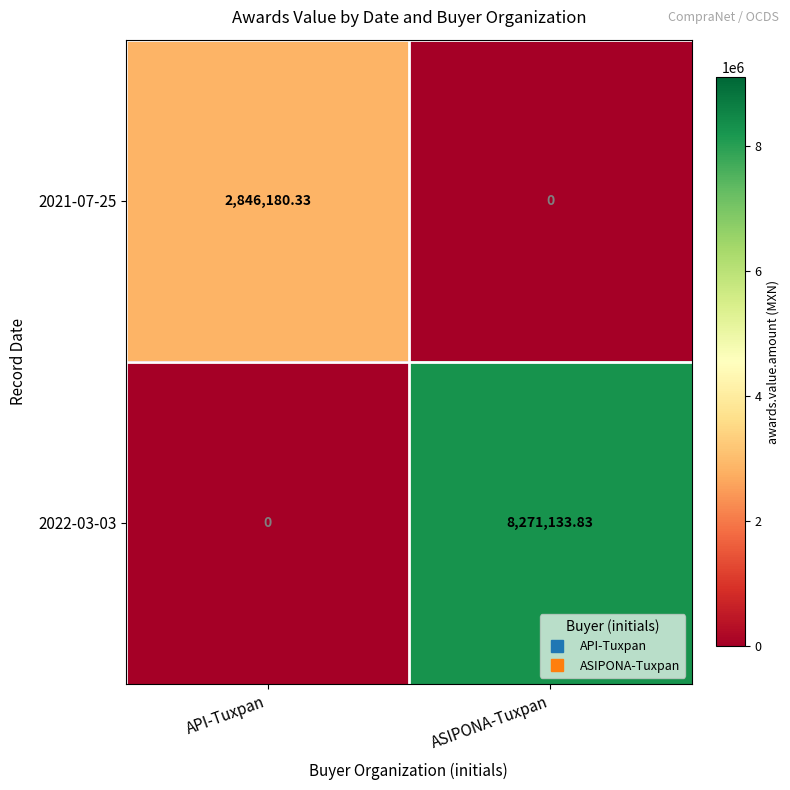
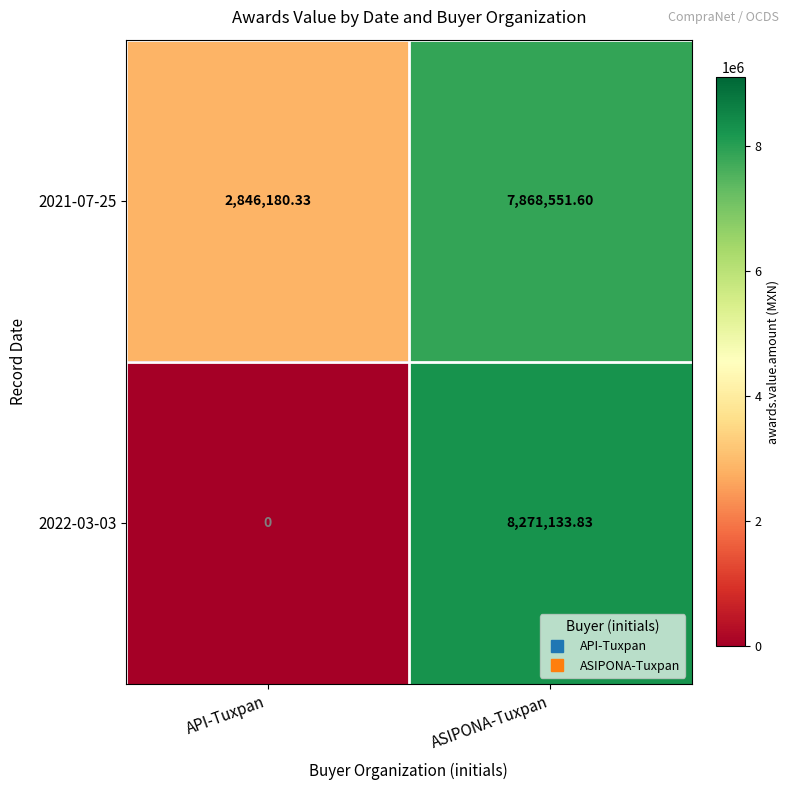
  {
    "2021-07-25": {
      "API-Tuxpan": "2,846,180.33",
-     "ASIPONA-Tuxpan": "0"
+     "ASIPONA-Tuxpan": "7,868,551.60"
    },
    "2022-03-03": {
      "API-Tuxpan": "0",
      "ASIPONA-Tuxpan": "8,271,133.83"
    }
  }
